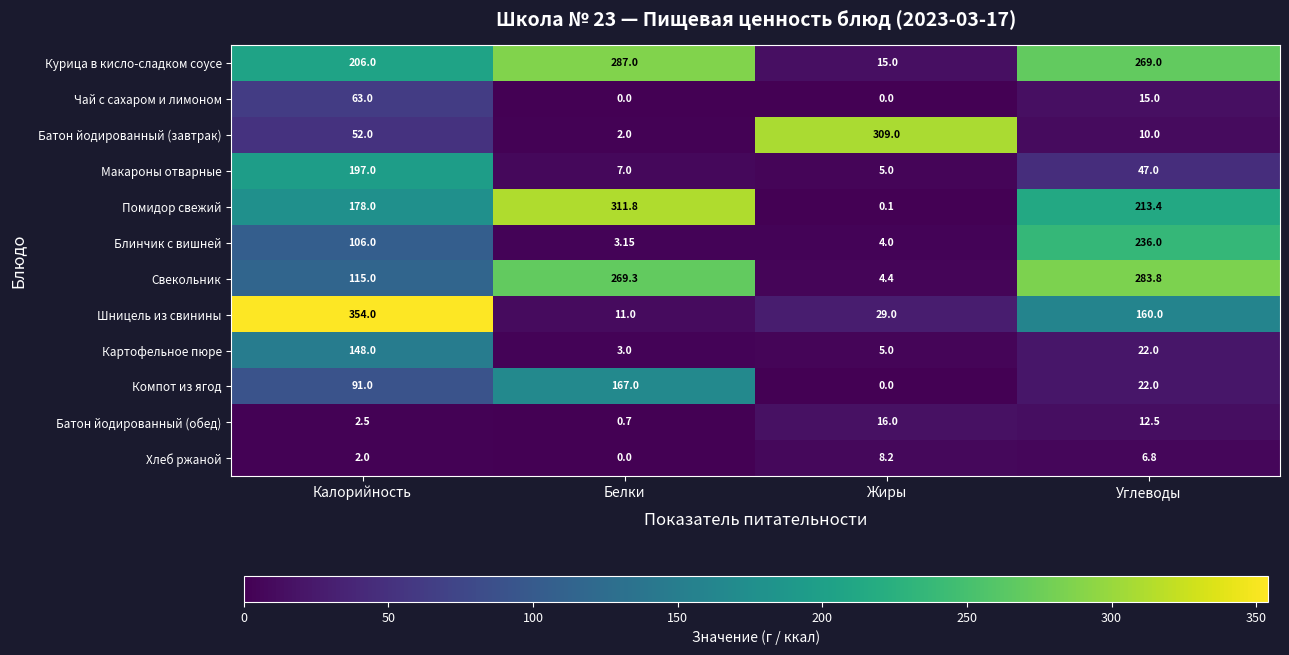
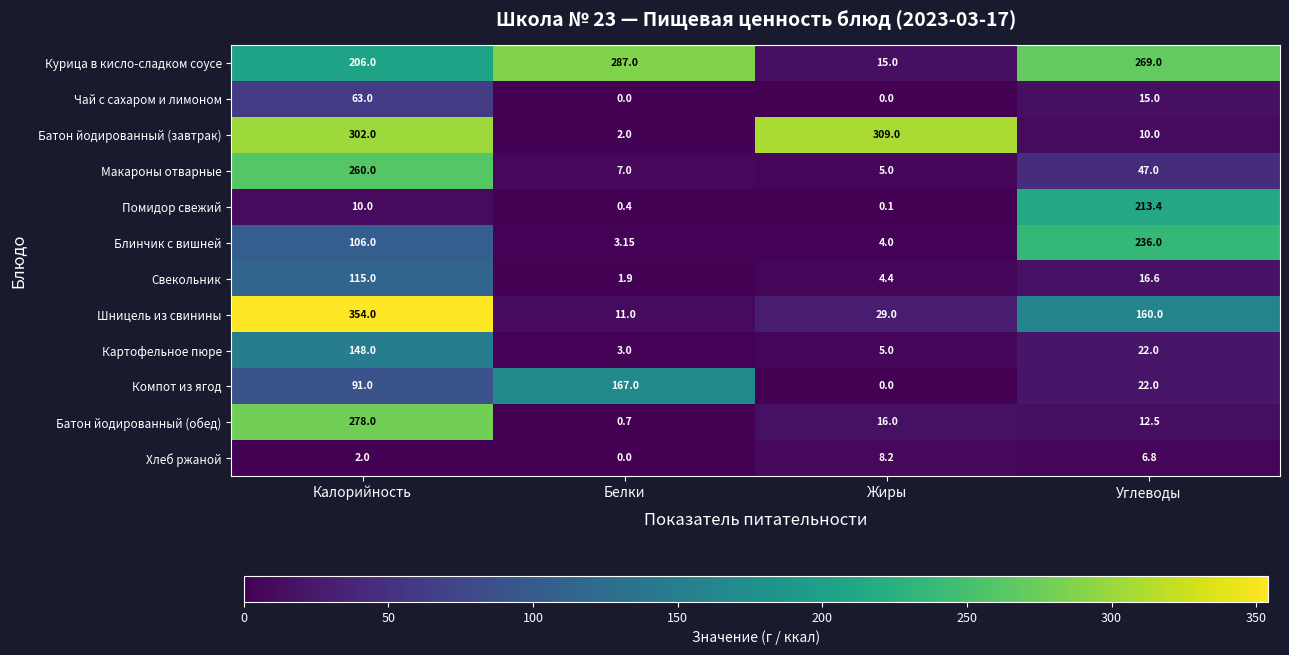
  {
    "Курица в кисло-сладком соусе": {
      "Калорийность": 206.0,
      "Белки": 287.0,
      "Жиры": 15.0,
      "Углеводы": 269.0
    },
    "Чай с сахаром и лимоном": {
      "Калорийность": 63.0,
      "Белки": 0.0,
      "Жиры": 0.0,
      "Углеводы": 15.0
    },
    "Батон йодированный (завтрак)": {
-     "Калорийность": 52.0,
+     "Калорийность": 302.0,
      "Белки": 2.0,
      "Жиры": 309.0,
      "Углеводы": 10.0
    },
    "Макароны отварные": {
-     "Калорийность": 197.0,
+     "Калорийность": 260.0,
      "Белки": 7.0,
      "Жиры": 5.0,
      "Углеводы": 47.0
    },
    "Помидор свежий": {
-     "Калорийность": 178.0,
-     "Белки": 311.8,
+     "Калорийность": 10.0,
+     "Белки": 0.4,
      "Жиры": 0.1,
      "Углеводы": 213.4
    },
    "Блинчик с вишней": {
      "Калорийность": 106.0,
      "Белки": 3.15,
      "Жиры": 4.0,
      "Углеводы": 236.0
    },
    "Свекольник": {
      "Калорийность": 115.0,
-     "Белки": 269.3,
+     "Белки": 1.9,
      "Жиры": 4.4,
-     "Углеводы": 283.8
+     "Углеводы": 16.6
    },
    "Шницель из свинины": {
      "Калорийность": 354.0,
      "Белки": 11.0,
      "Жиры": 29.0,
      "Углеводы": 160.0
    },
    "Картофельное пюре": {
      "Калорийность": 148.0,
      "Белки": 3.0,
      "Жиры": 5.0,
      "Углеводы": 22.0
    },
    "Компот из ягод": {
      "Калорийность": 91.0,
      "Белки": 167.0,
      "Жиры": 0.0,
      "Углеводы": 22.0
    },
    "Батон йодированный (обед)": {
-     "Калорийность": 2.5,
+     "Калорийность": 278.0,
      "Белки": 0.7,
      "Жиры": 16.0,
      "Углеводы": 12.5
    },
    "Хлеб ржаной": {
      "Калорийность": 2.0,
      "Белки": 0.0,
      "Жиры": 8.2,
      "Углеводы": 6.8
    }
  }
